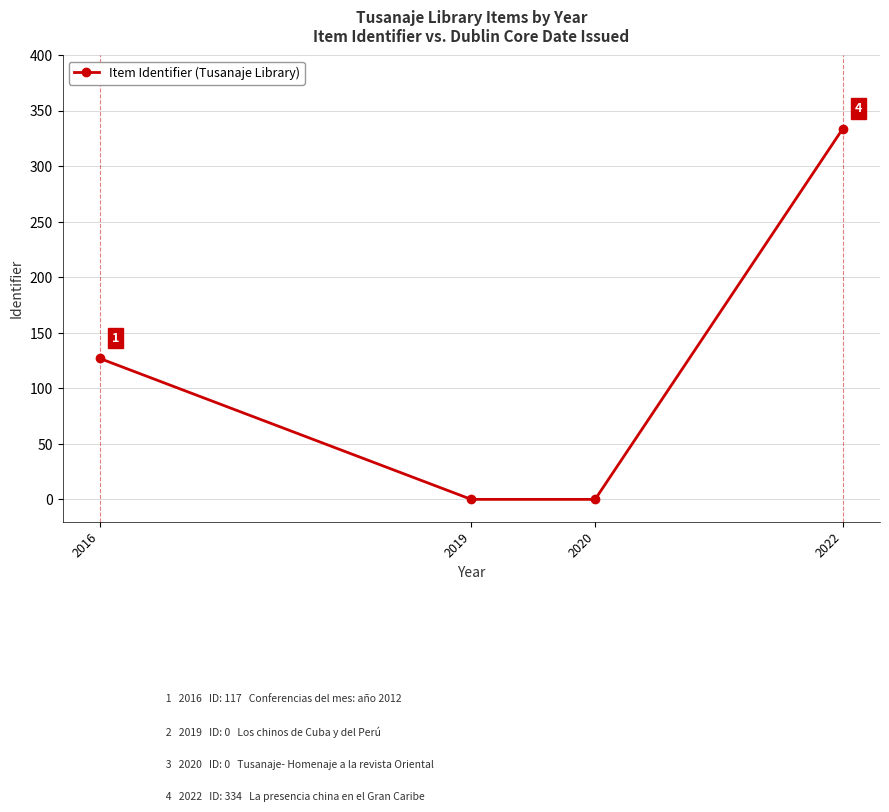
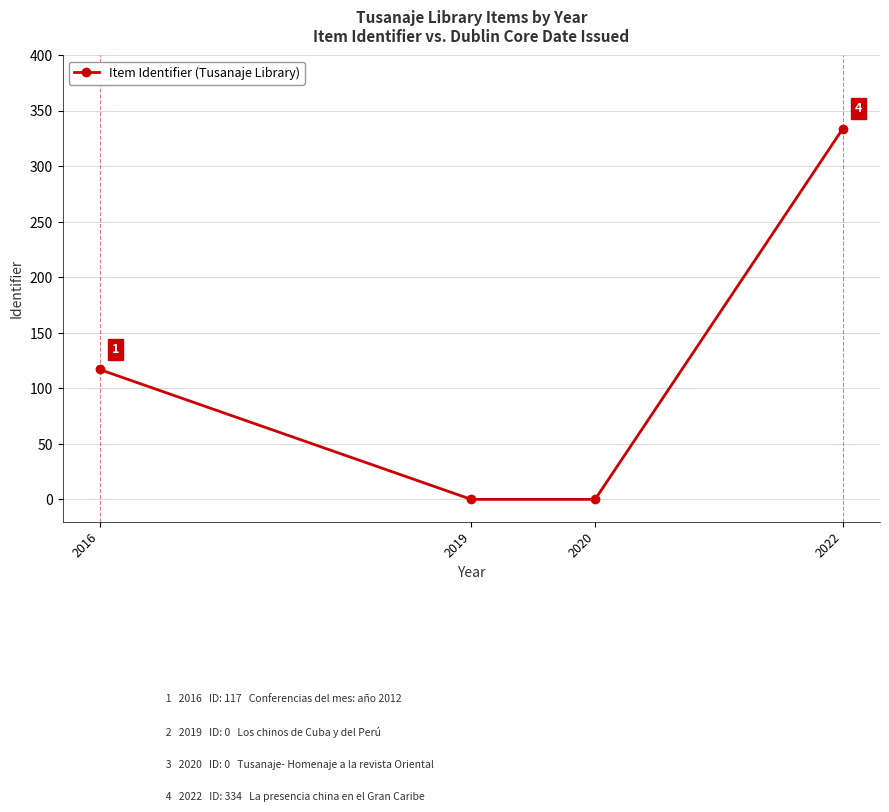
  {
-   "2016": 127,
+   "2016": 117,
    "2019": 0,
    "2020": 0
  }
